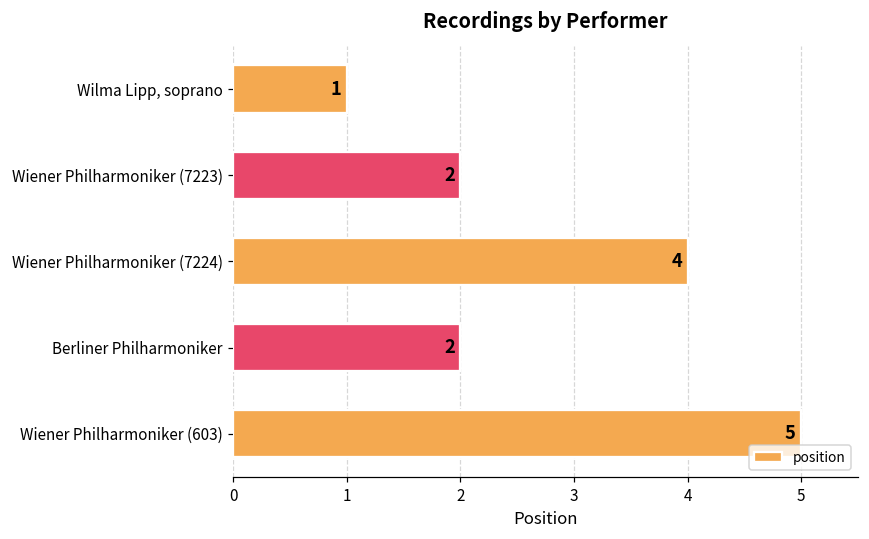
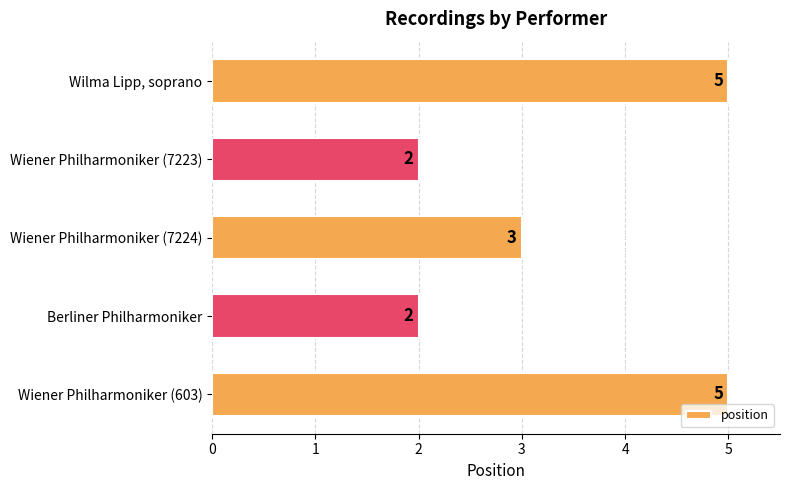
  {
-   "Wilma Lipp, soprano": 1,
+   "Wilma Lipp, soprano": 5,
    "Wiener Philharmoniker (7223)": 2,
-   "Wiener Philharmoniker (7224)": 4,
+   "Wiener Philharmoniker (7224)": 3,
    "Berliner Philharmoniker": 2,
    "Wiener Philharmoniker (603)": 5
  }
